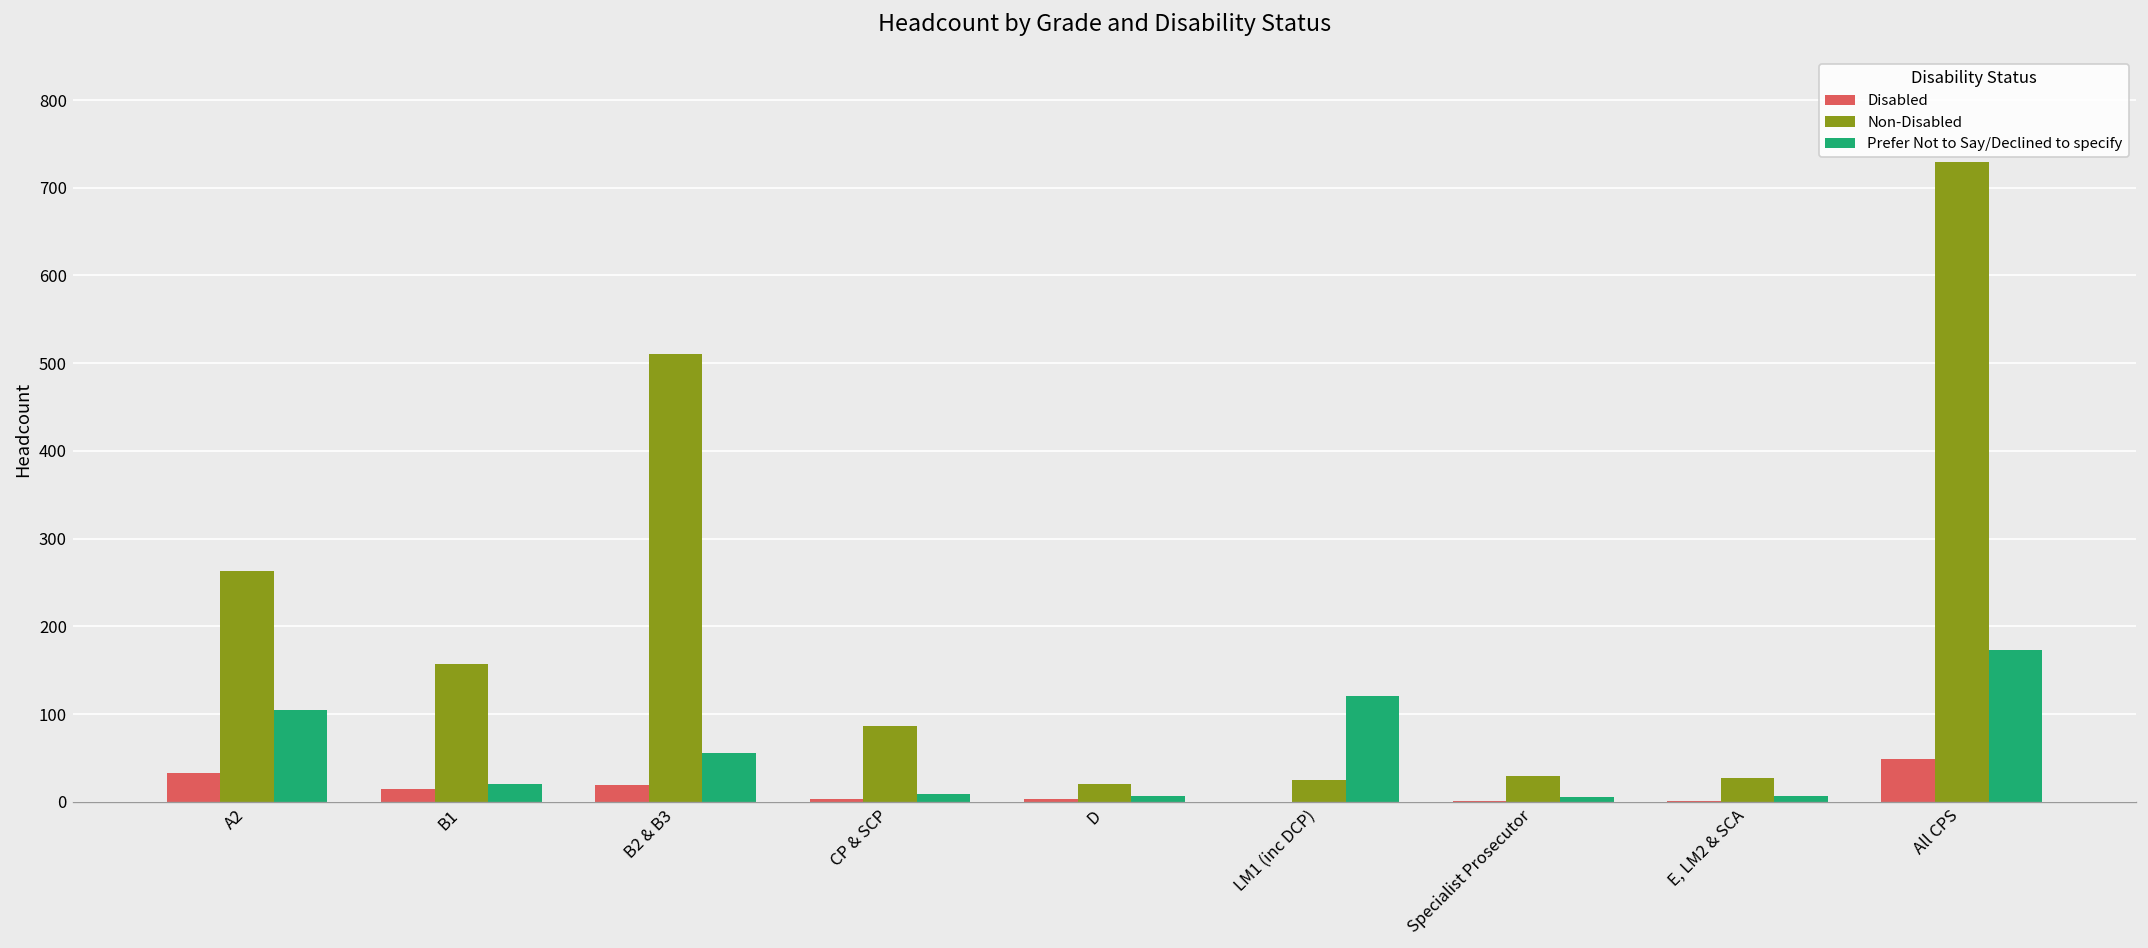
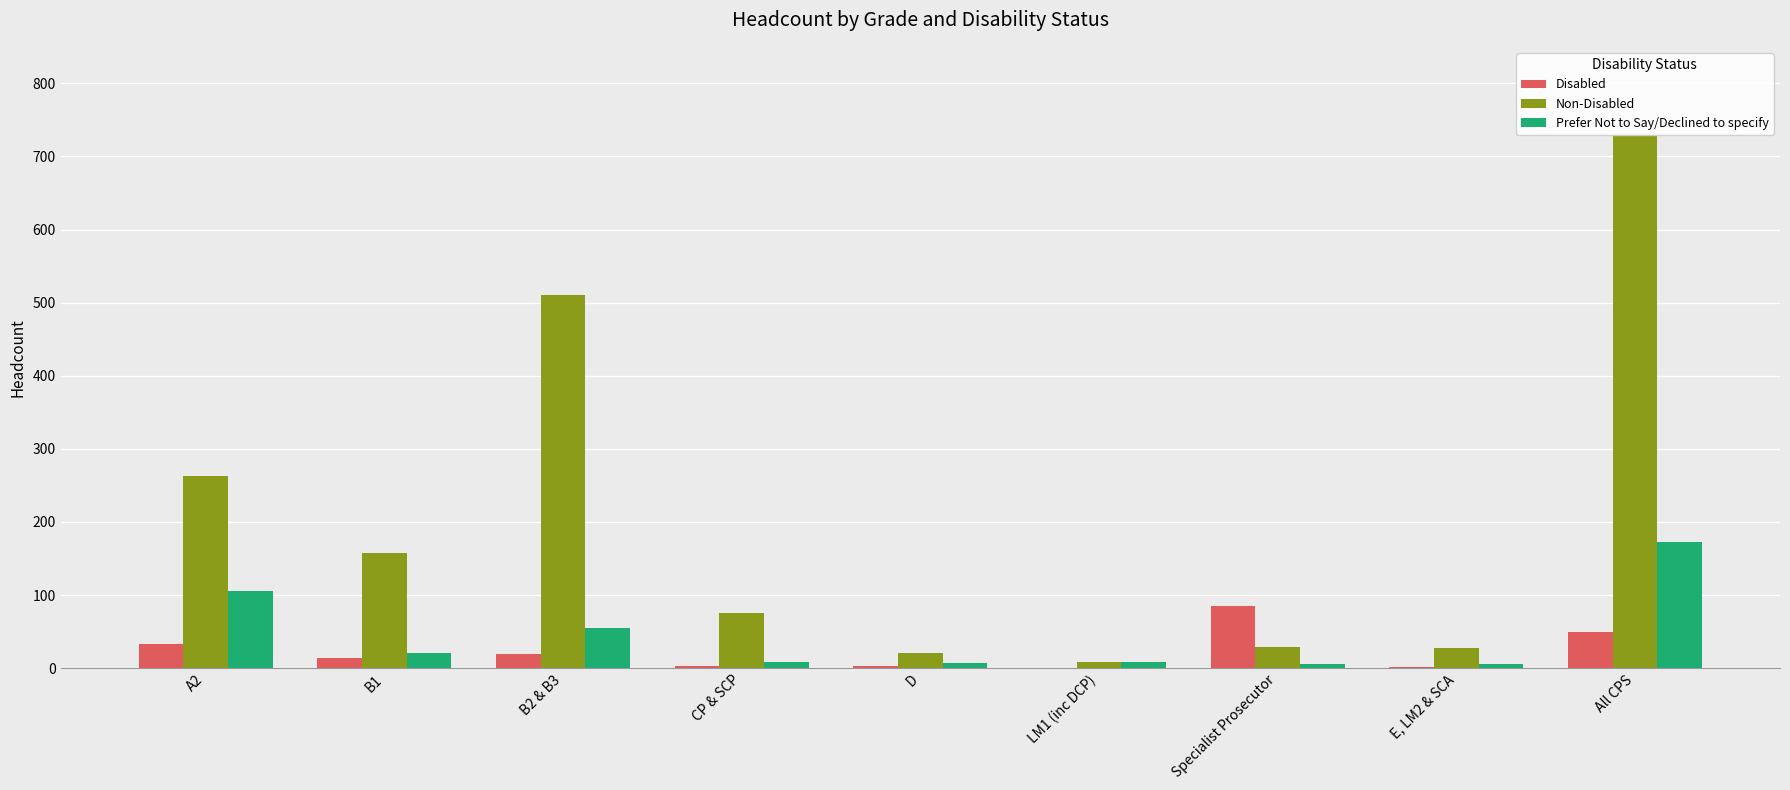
  {
    "Disabled": {
      "A2": 30,
      "B1": 10,
      "B2 & B3": 20,
      "LM1 (inc DCP)": 0,
-     "Specialist Prosecutor": 0,
+     "Specialist Prosecutor": 90,
      "All CPS": 50
    },
    "Non-Disabled": {
      "A2": 260,
      "B1": 160,
      "B2 & B3": 510,
-     "CP & SCP": 90,
+     "CP & SCP": 80,
      "D": 20,
-     "LM1 (inc DCP)": 30,
+     "LM1 (inc DCP)": 10,
      "Specialist Prosecutor": 30,
      "E, LM2 & SCA": 30,
      "All CPS": 730
    },
    "Prefer Not to Say/Declined to specify": {
      "A2": 110,
      "B1": 20,
      "B2 & B3": 60,
      "CP & SCP": 10,
      "D": 10,
-     "LM1 (inc DCP)": 120,
+     "LM1 (inc DCP)": 10,
      "Specialist Prosecutor": 10,
      "E, LM2 & SCA": 10,
      "All CPS": 170
    }
  }
